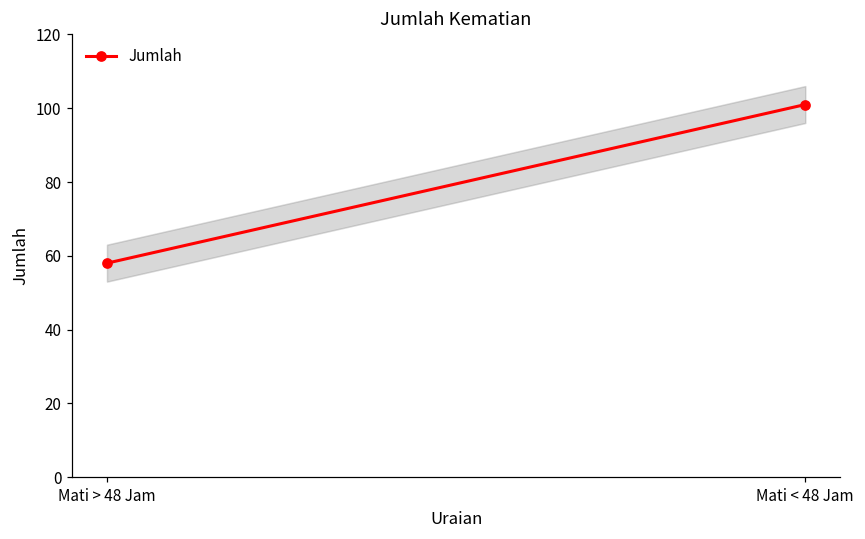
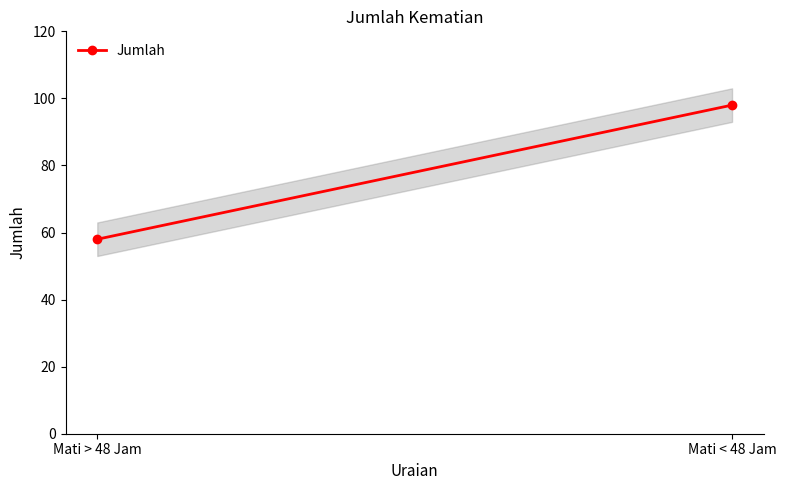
  {
    "Jumlah": {
      "Mati > 48 Jam": 58,
-     "Mati < 48 Jam": 101
+     "Mati < 48 Jam": 98
    }
  }
